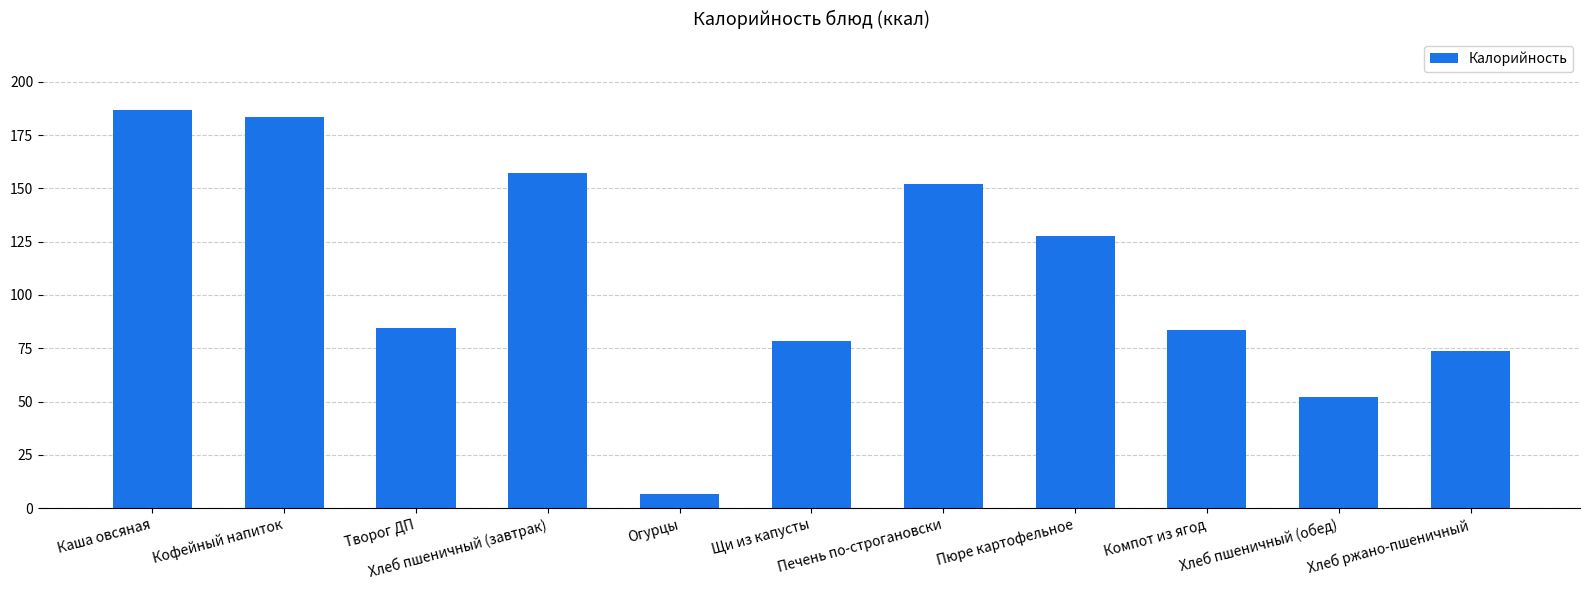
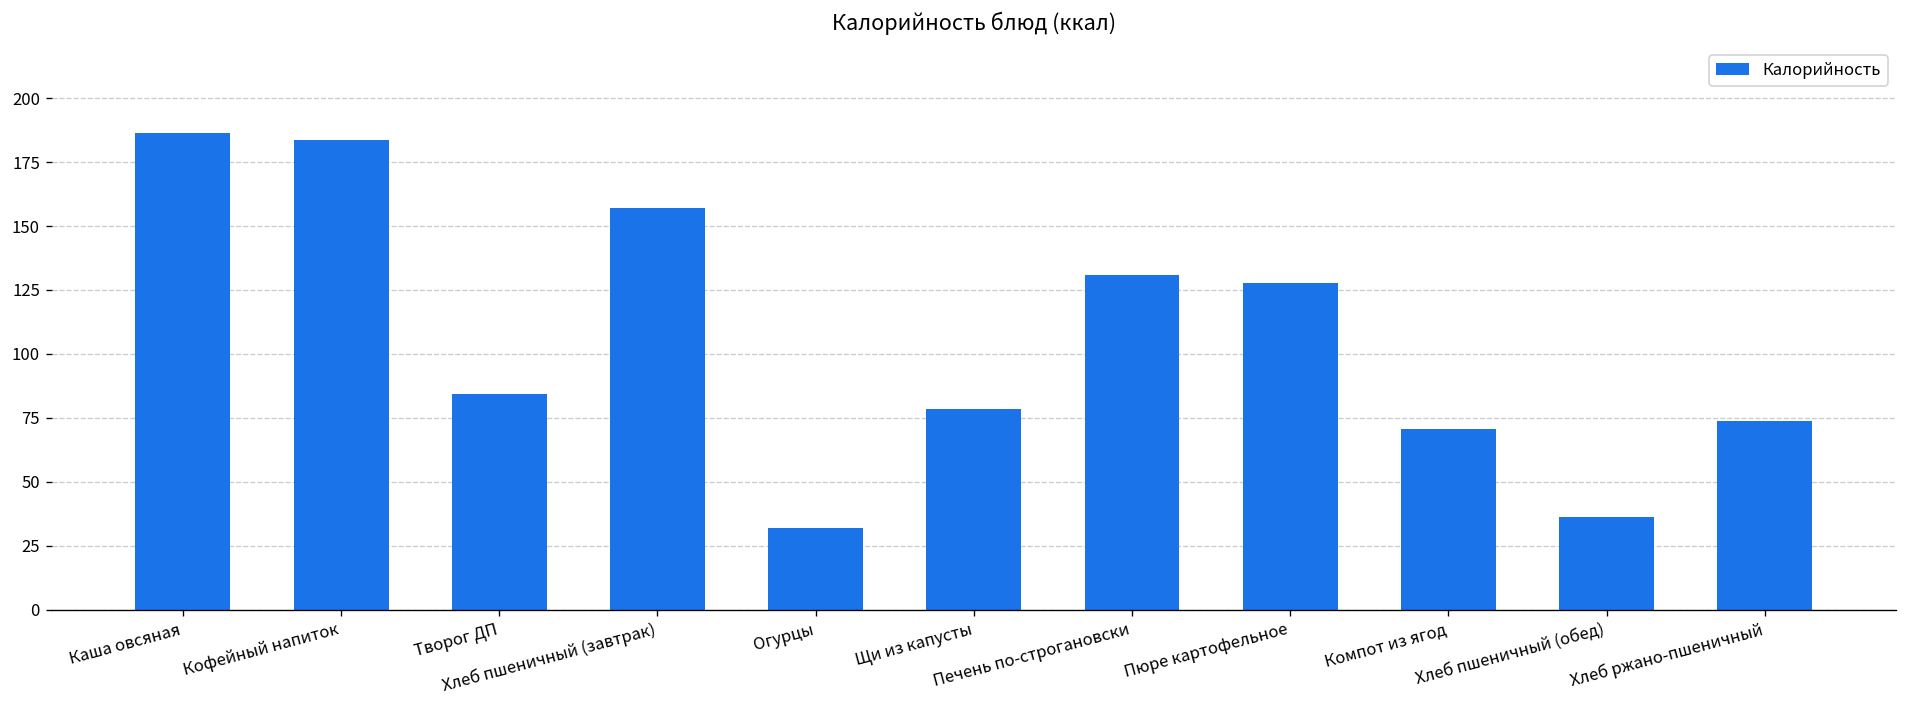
  {
    "Каша овсяная": 187,
    "Кофейный напиток": 184,
    "Творог ДП": 85,
    "Хлеб пшеничный (завтрак)": 157,
-   "Огурцы": 7,
+   "Огурцы": 32,
    "Щи из капусты": 78,
-   "Печень по-строгановски": 152,
+   "Печень по-строгановски": 131,
    "Пюре картофельное": 128,
-   "Компот из ягод": 84,
-   "Хлеб пшеничный (обед)": 52,
+   "Компот из ягод": 71,
+   "Хлеб пшеничный (обед)": 36,
    "Хлеб ржано-пшеничный": 74
  }
